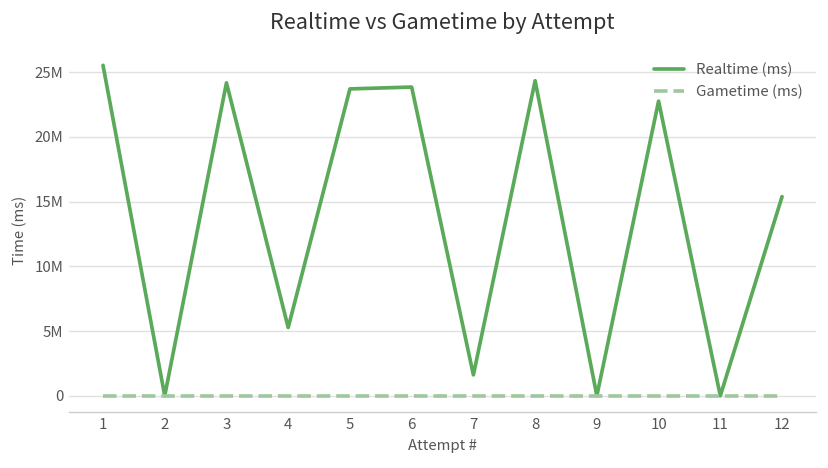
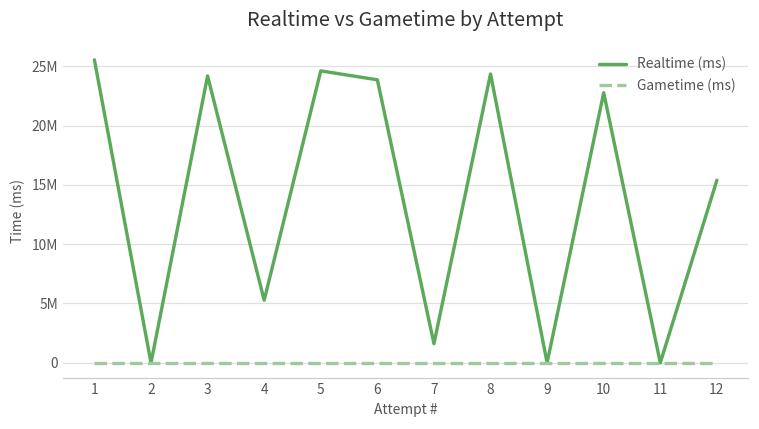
  {
    "Realtime (ms)": {
      "1": 25500000,
      "3": 24200000,
      "4": 5300000,
-     "5": 23700000,
+     "5": 24600000,
      "6": 23900000,
      "7": 1600000,
      "8": 24300000,
      "10": 22800000,
      "12": 15400000
    },
    "Gametime (ms)": {
      "1": 0,
      "3": 0,
      "4": 0,
      "5": 0,
      "6": 0,
      "7": 0,
      "8": 0,
      "10": 0,
      "12": 0
    }
  }
